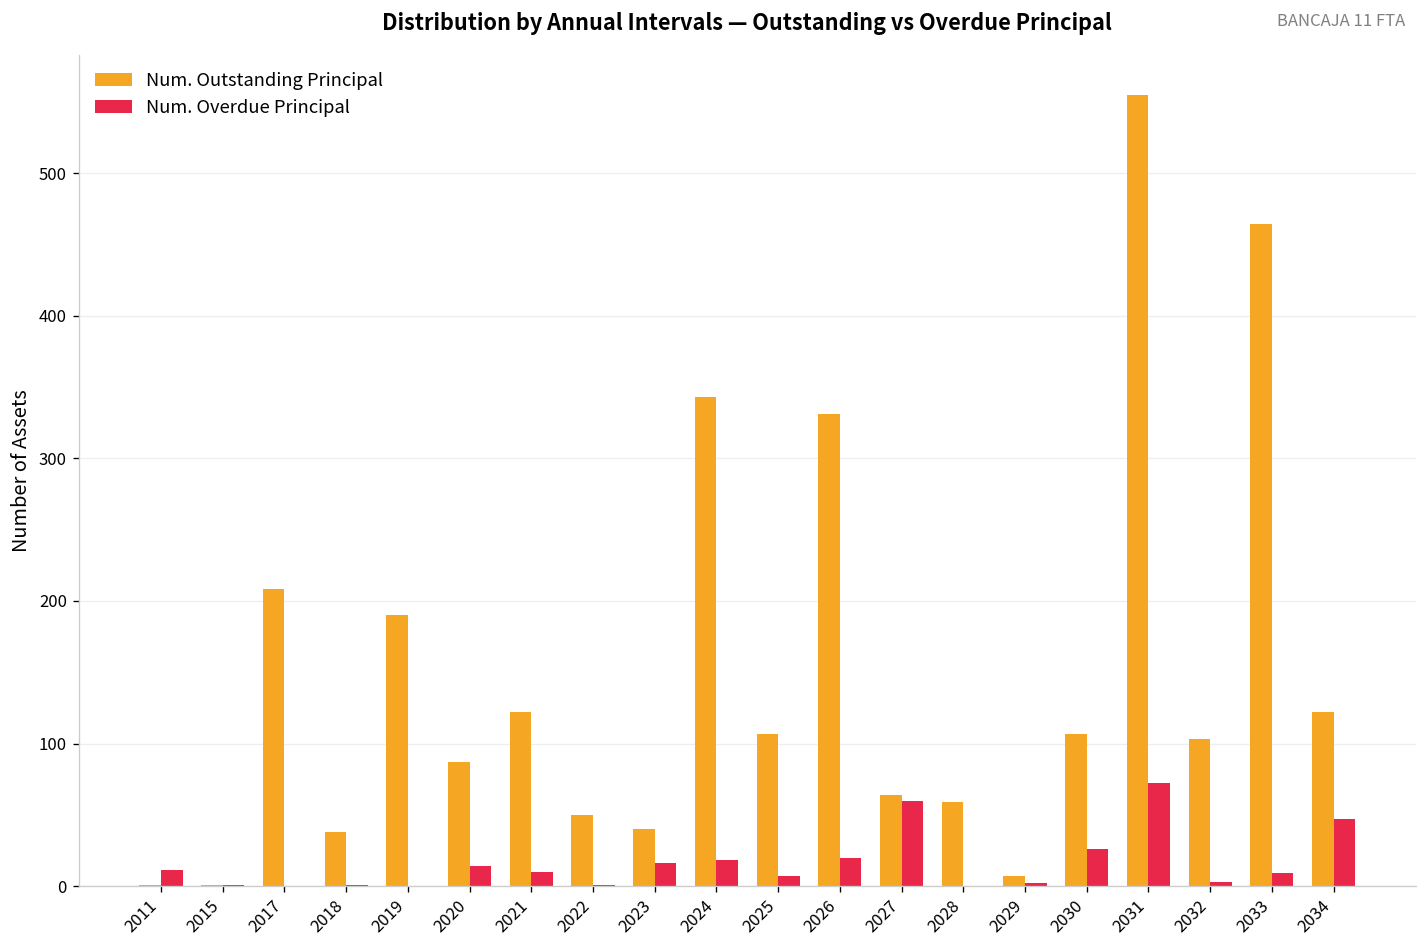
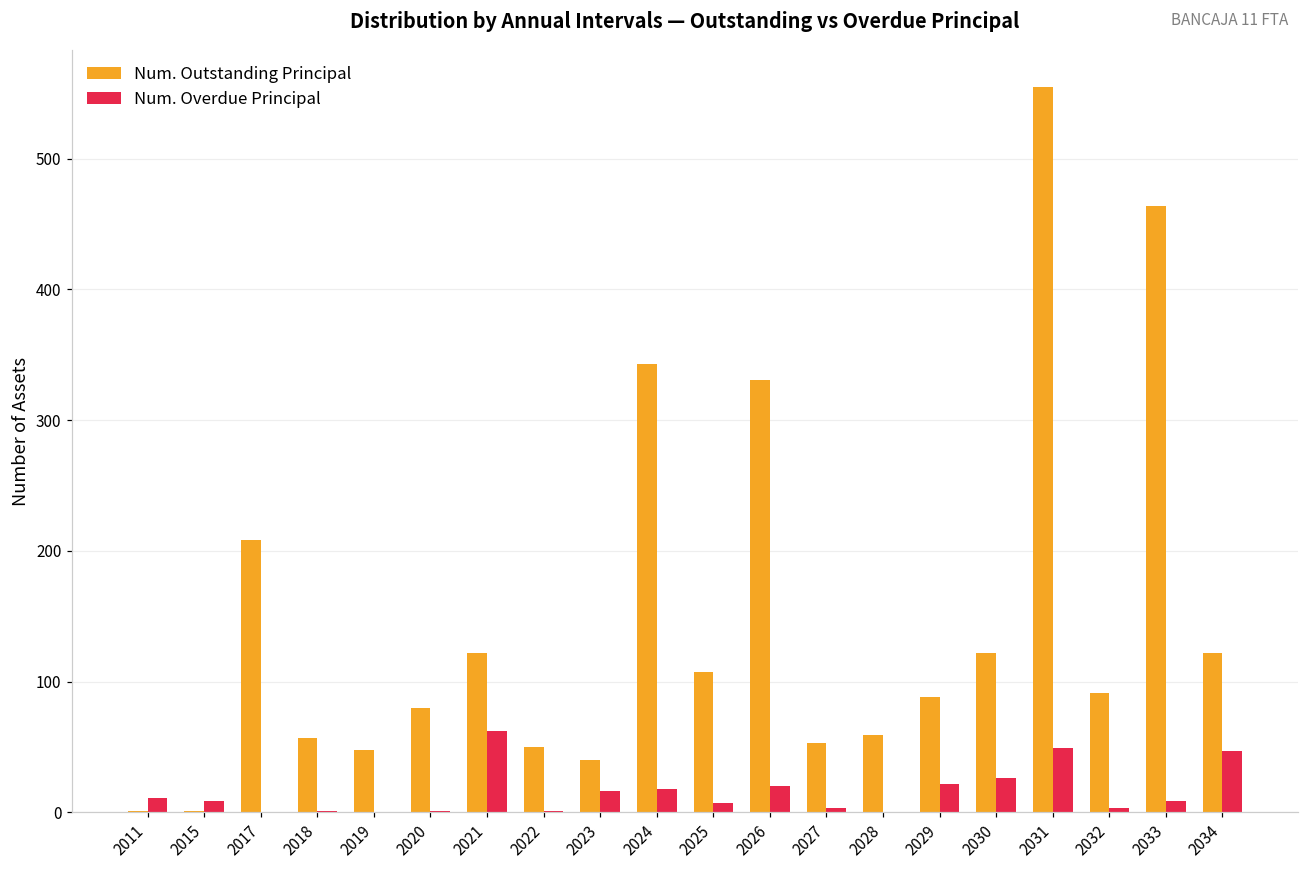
  {
    "Num. Outstanding Principal": {
      "2017": 208,
-     "2018": 38,
-     "2019": 190,
-     "2020": 87,
+     "2018": 57,
+     "2019": 48,
+     "2020": 80,
      "2021": 122,
      "2022": 50,
      "2023": 40,
      "2024": 343,
      "2025": 107,
      "2026": 331,
-     "2027": 64,
+     "2027": 53,
      "2028": 59,
-     "2029": 7,
-     "2030": 107,
+     "2029": 88,
+     "2030": 122,
      "2031": 555,
-     "2032": 103,
+     "2032": 91,
      "2033": 464,
      "2034": 122
    },
    "Num. Overdue Principal": {
      "2011": 11,
-     "2015": 1,
+     "2015": 9,
      "2017": 0,
      "2019": 0,
-     "2020": 14,
-     "2021": 10,
+     "2020": 1,
+     "2021": 62,
      "2023": 16,
      "2024": 18,
      "2025": 7,
      "2026": 20,
-     "2027": 60,
+     "2027": 3,
      "2028": 0,
-     "2029": 2,
+     "2029": 22,
      "2030": 26,
-     "2031": 72,
+     "2031": 49,
      "2032": 3,
      "2033": 9,
      "2034": 47
    }
  }
